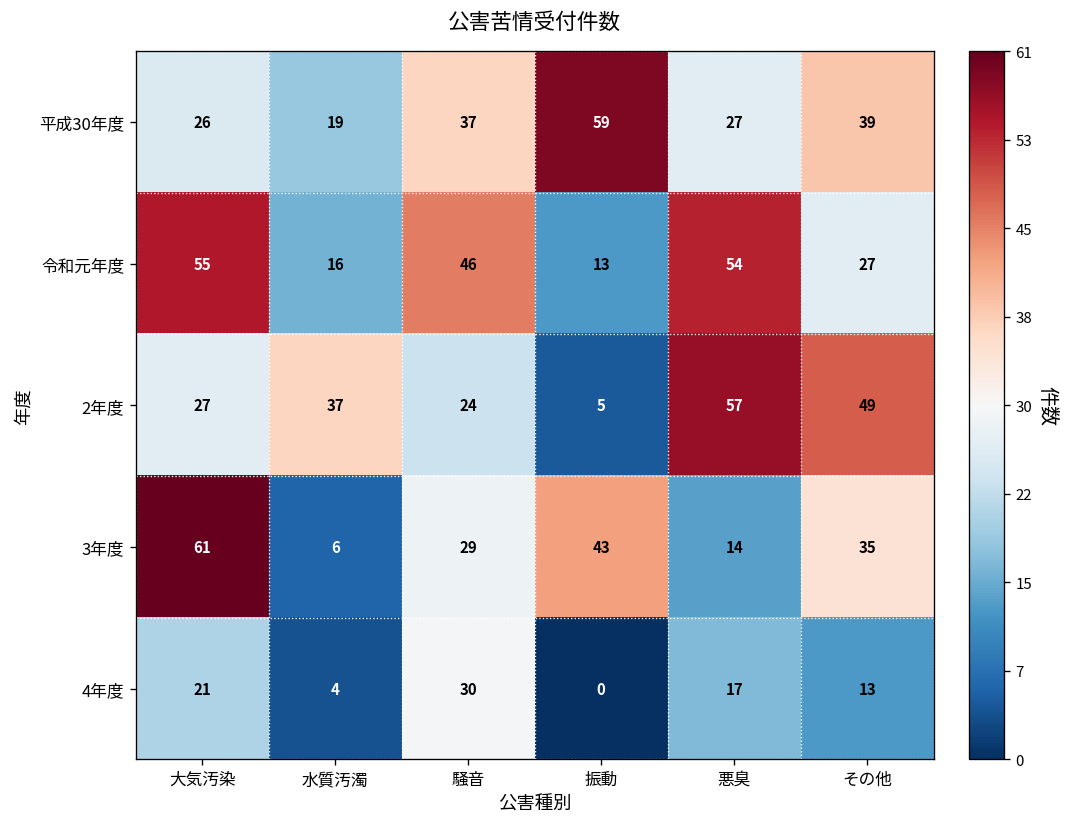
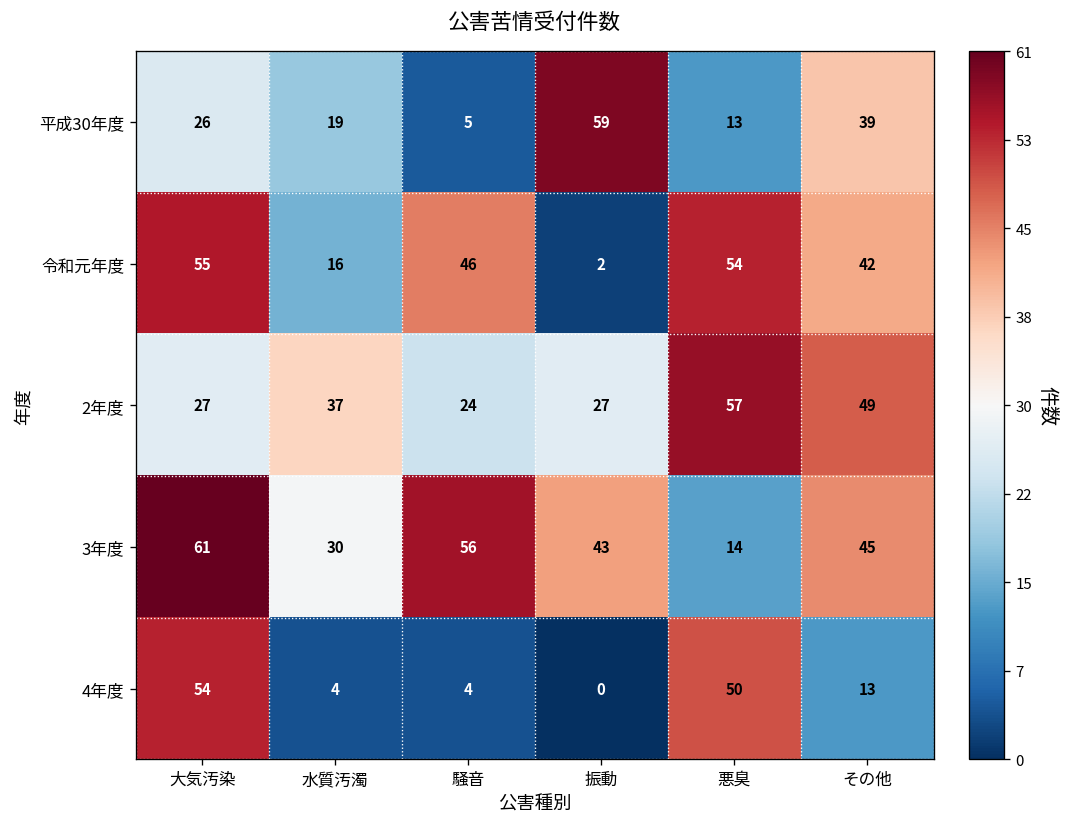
  {
    "平成30年度": {
      "大気汚染": 26,
      "水質汚濁": 19,
-     "騒音": 37,
+     "騒音": 5,
      "振動": 59,
-     "悪臭": 27,
+     "悪臭": 13,
      "その他": 39
    },
    "令和元年度": {
      "大気汚染": 55,
      "水質汚濁": 16,
      "騒音": 46,
-     "振動": 13,
+     "振動": 2,
      "悪臭": 54,
-     "その他": 27
+     "その他": 42
    },
    "2年度": {
      "大気汚染": 27,
      "水質汚濁": 37,
      "騒音": 24,
-     "振動": 5,
+     "振動": 27,
      "悪臭": 57,
      "その他": 49
    },
    "3年度": {
      "大気汚染": 61,
-     "水質汚濁": 6,
-     "騒音": 29,
+     "水質汚濁": 30,
+     "騒音": 56,
      "振動": 43,
      "悪臭": 14,
-     "その他": 35
+     "その他": 45
    },
    "4年度": {
-     "大気汚染": 21,
+     "大気汚染": 54,
      "水質汚濁": 4,
-     "騒音": 30,
+     "騒音": 4,
      "振動": 0,
-     "悪臭": 17,
+     "悪臭": 50,
      "その他": 13
    }
  }
